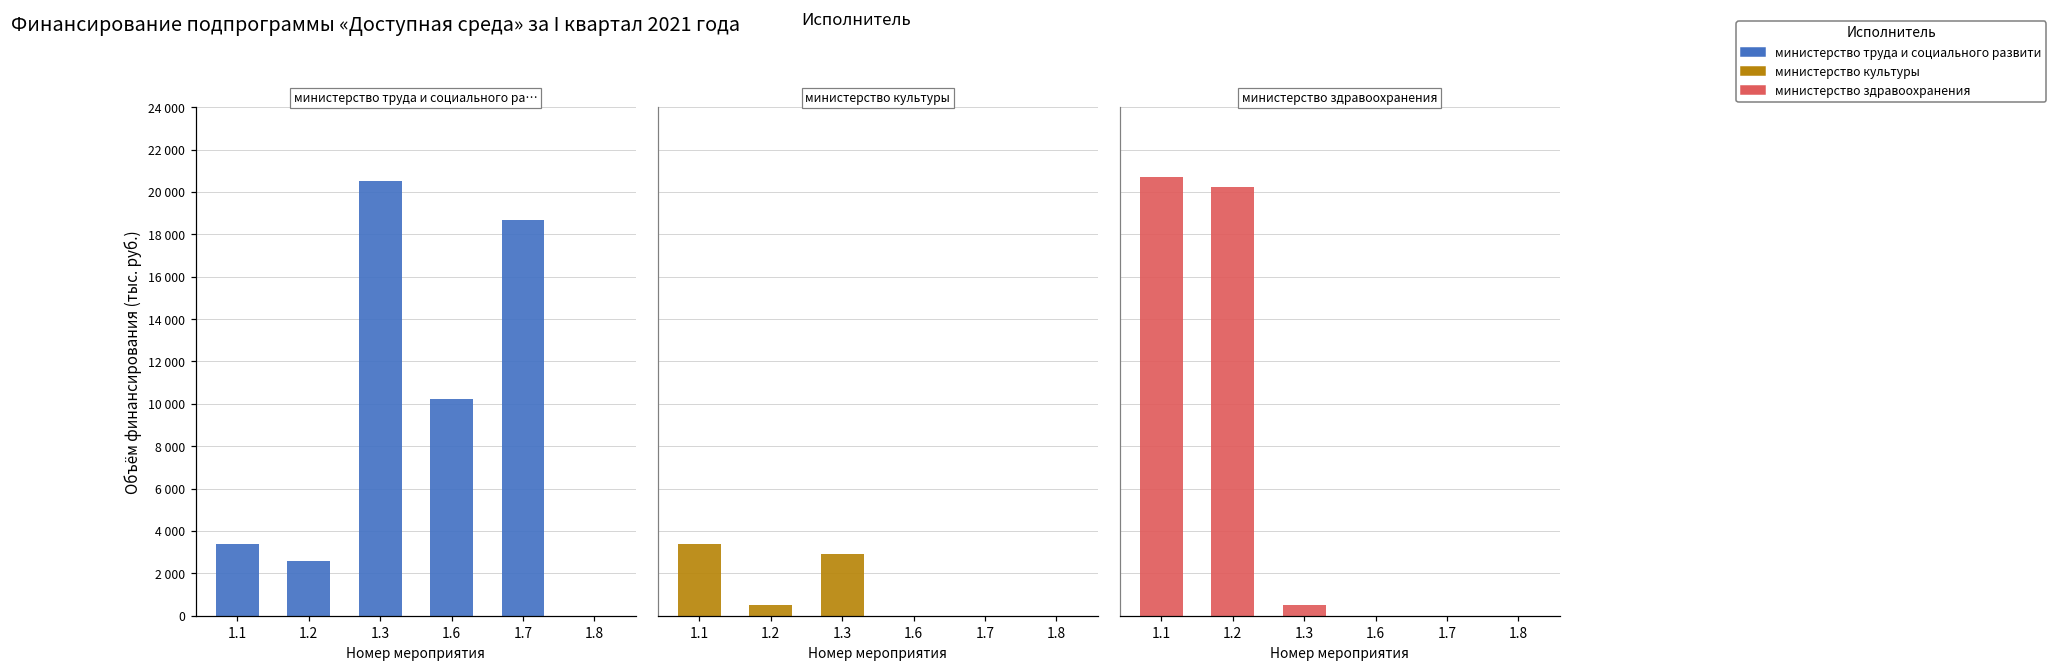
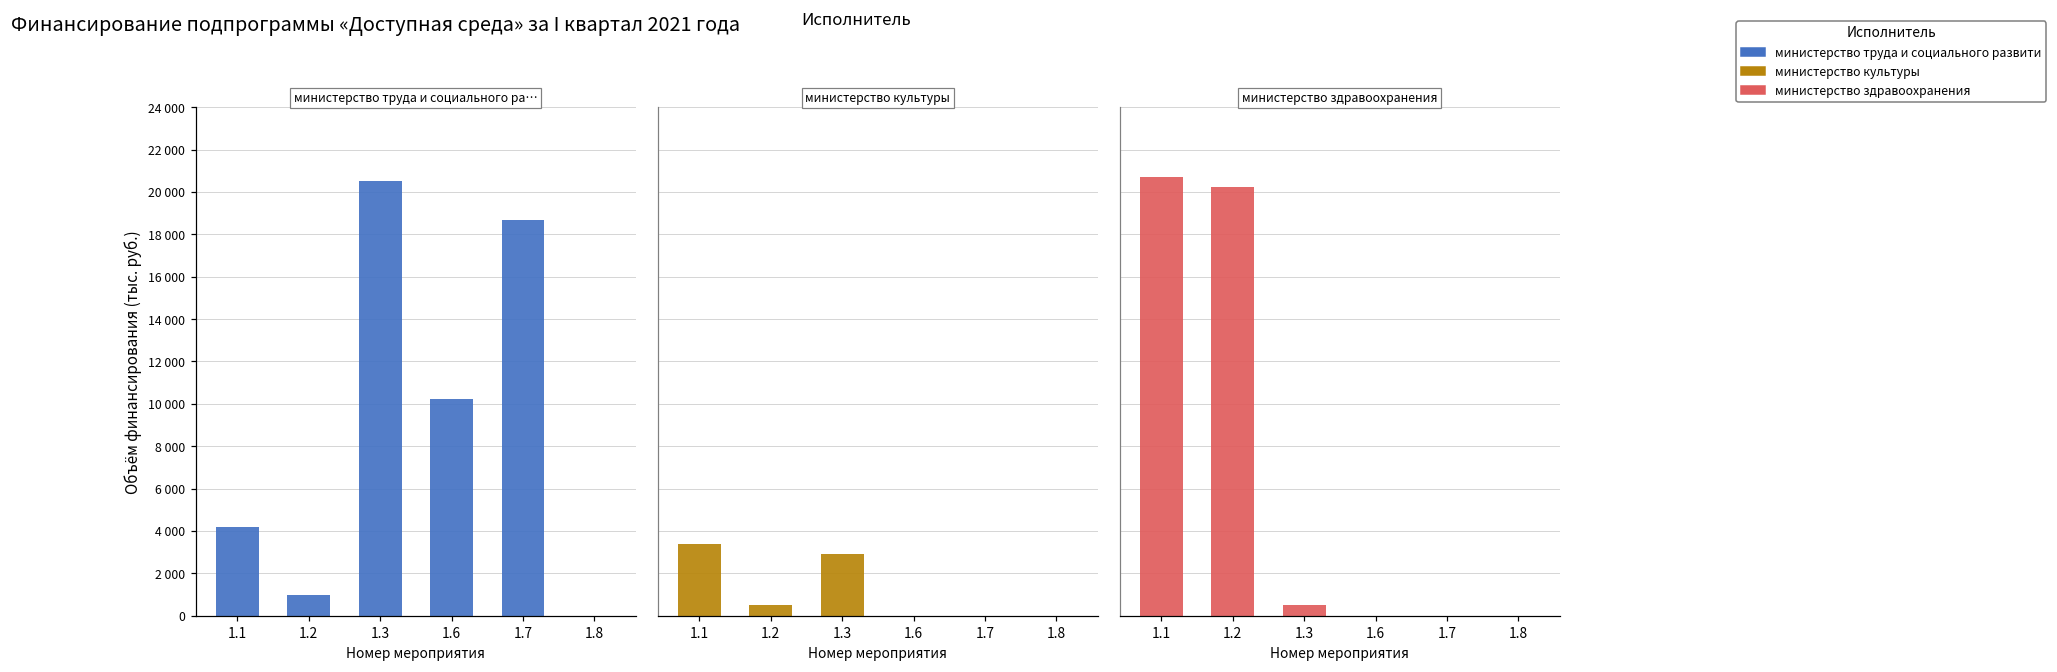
  {
    "министерство труда и социального ра…": {
-     "1.1": 3400,
-     "1.2": 2600,
+     "1.1": 4200,
+     "1.2": 1000,
      "1.3": 20500,
      "1.6": 10200,
      "1.7": 18700,
      "1.8": 0
    }
  }
